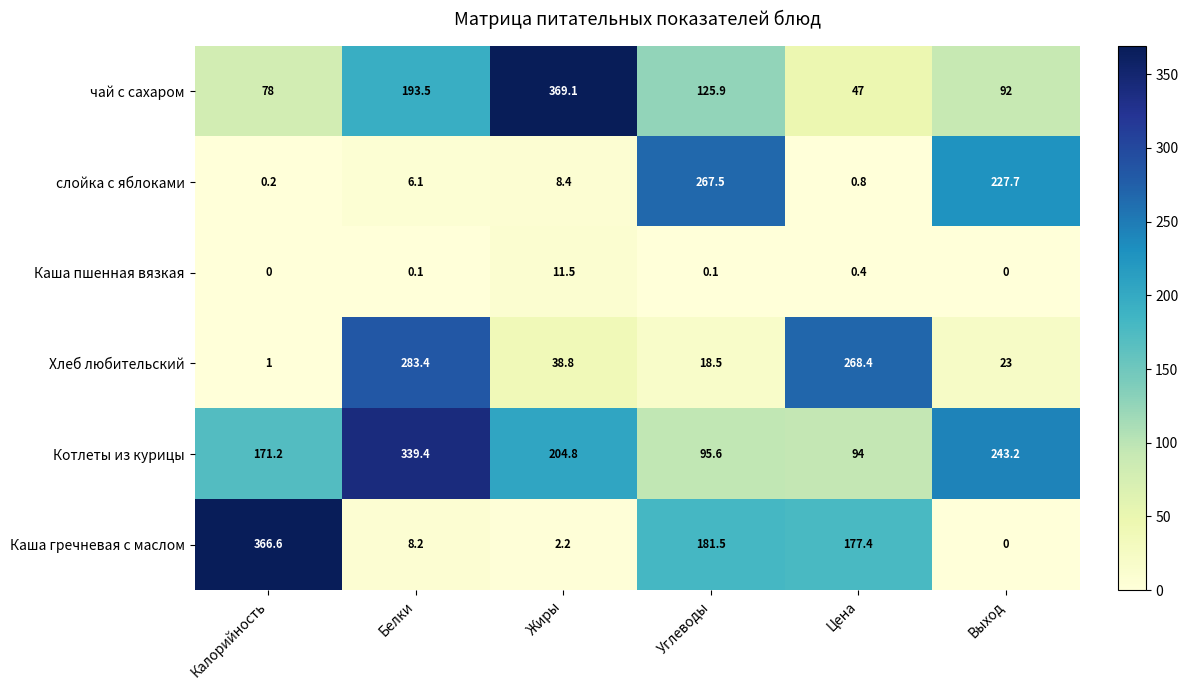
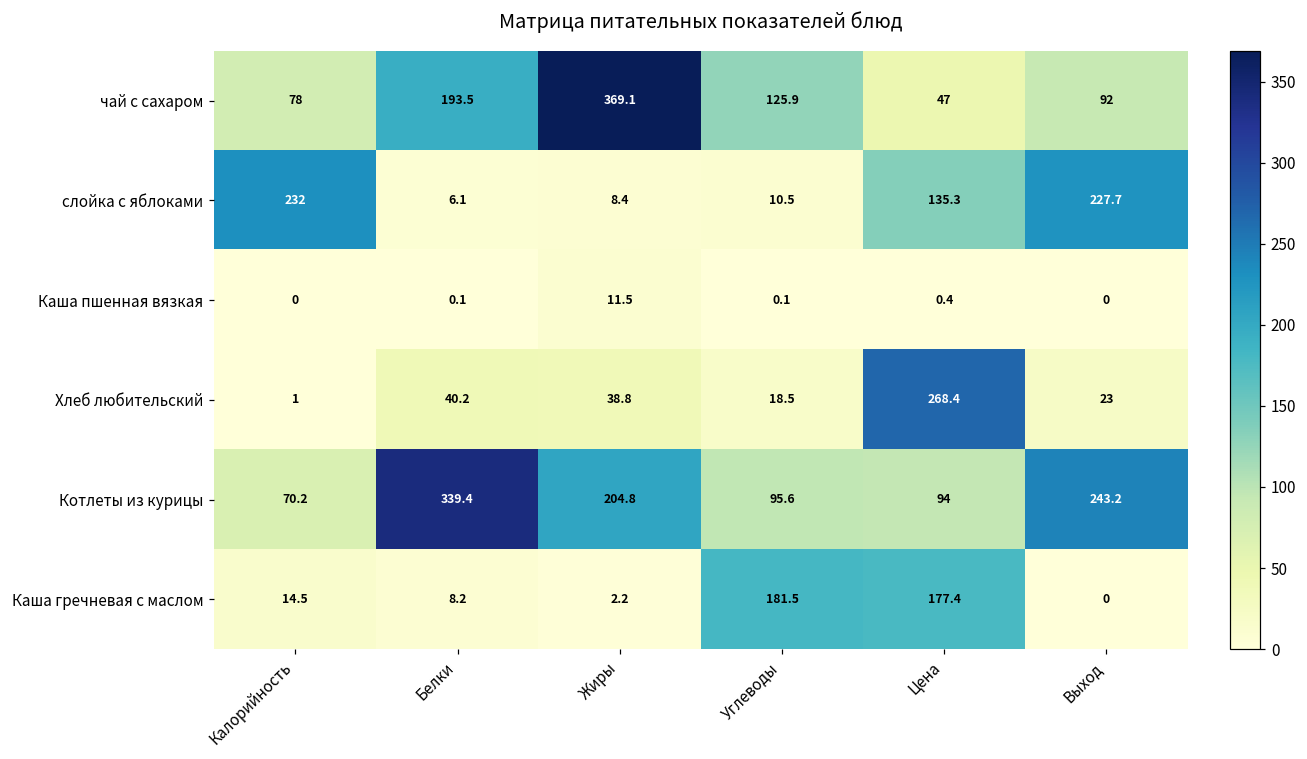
  {
    "чай с сахаром": {
      "Калорийность": 78,
      "Белки": 193.5,
      "Жиры": 369.1,
      "Углеводы": 125.9,
      "Цена": 47,
      "Выход": 92
    },
    "слойка с яблоками": {
-     "Калорийность": 0.2,
+     "Калорийность": 232,
      "Белки": 6.1,
      "Жиры": 8.4,
-     "Углеводы": 267.5,
-     "Цена": 0.8,
+     "Углеводы": 10.5,
+     "Цена": 135.3,
      "Выход": 227.7
    },
    "Каша пшенная вязкая": {
      "Калорийность": 0,
      "Белки": 0.1,
      "Жиры": 11.5,
      "Углеводы": 0.1,
      "Цена": 0.4,
      "Выход": 0
    },
    "Хлеб любительский": {
      "Калорийность": 1,
-     "Белки": 283.4,
+     "Белки": 40.2,
      "Жиры": 38.8,
      "Углеводы": 18.5,
      "Цена": 268.4,
      "Выход": 23
    },
    "Котлеты из курицы": {
-     "Калорийность": 171.2,
+     "Калорийность": 70.2,
      "Белки": 339.4,
      "Жиры": 204.8,
      "Углеводы": 95.6,
      "Цена": 94,
      "Выход": 243.2
    },
    "Каша гречневая с маслом": {
-     "Калорийность": 366.6,
+     "Калорийность": 14.5,
      "Белки": 8.2,
      "Жиры": 2.2,
      "Углеводы": 181.5,
      "Цена": 177.4,
      "Выход": 0
    }
  }
